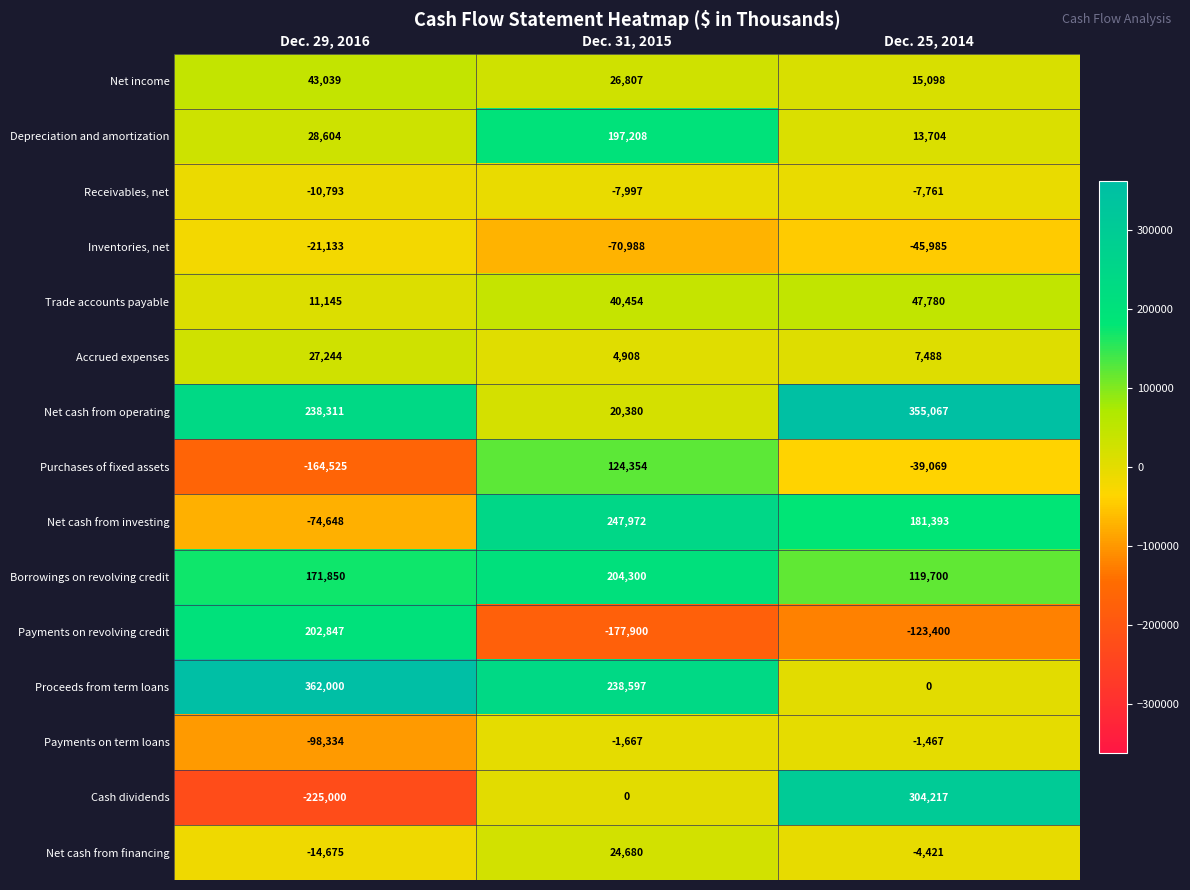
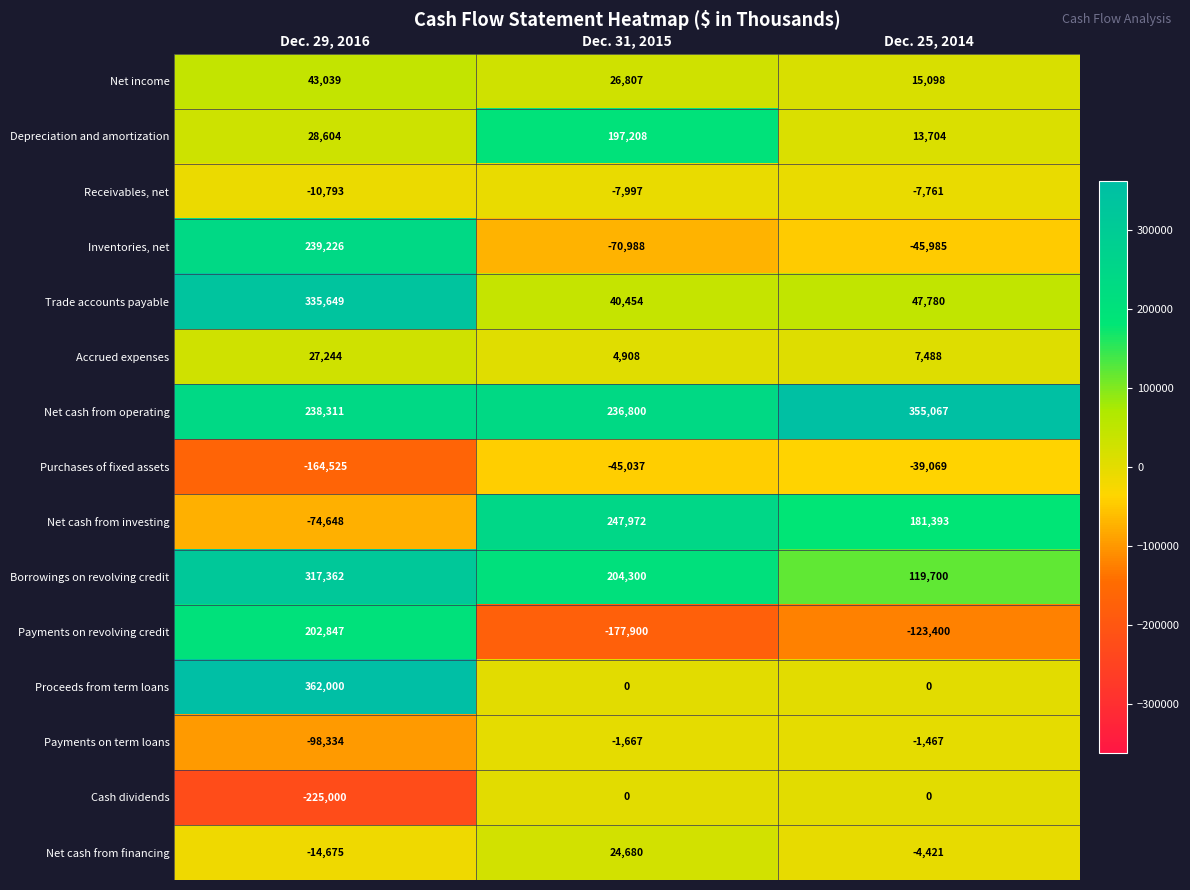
  {
    "Net income": {
      "Dec. 29, 2016": "43,039",
      "Dec. 31, 2015": "26,807",
      "Dec. 25, 2014": "15,098"
    },
    "Depreciation and amortization": {
      "Dec. 29, 2016": "28,604",
      "Dec. 31, 2015": "197,208",
      "Dec. 25, 2014": "13,704"
    },
    "Receivables, net": {
      "Dec. 29, 2016": "-10,793",
      "Dec. 31, 2015": "-7,997",
      "Dec. 25, 2014": "-7,761"
    },
    "Inventories, net": {
-     "Dec. 29, 2016": "-21,133",
+     "Dec. 29, 2016": "239,226",
      "Dec. 31, 2015": "-70,988",
      "Dec. 25, 2014": "-45,985"
    },
    "Trade accounts payable": {
-     "Dec. 29, 2016": "11,145",
+     "Dec. 29, 2016": "335,649",
      "Dec. 31, 2015": "40,454",
      "Dec. 25, 2014": "47,780"
    },
    "Accrued expenses": {
      "Dec. 29, 2016": "27,244",
      "Dec. 31, 2015": "4,908",
      "Dec. 25, 2014": "7,488"
    },
    "Net cash from operating": {
      "Dec. 29, 2016": "238,311",
-     "Dec. 31, 2015": "20,380",
+     "Dec. 31, 2015": "236,800",
      "Dec. 25, 2014": "355,067"
    },
    "Purchases of fixed assets": {
      "Dec. 29, 2016": "-164,525",
-     "Dec. 31, 2015": "124,354",
+     "Dec. 31, 2015": "-45,037",
      "Dec. 25, 2014": "-39,069"
    },
    "Net cash from investing": {
      "Dec. 29, 2016": "-74,648",
      "Dec. 31, 2015": "247,972",
      "Dec. 25, 2014": "181,393"
    },
    "Borrowings on revolving credit": {
-     "Dec. 29, 2016": "171,850",
+     "Dec. 29, 2016": "317,362",
      "Dec. 31, 2015": "204,300",
      "Dec. 25, 2014": "119,700"
    },
    "Payments on revolving credit": {
      "Dec. 29, 2016": "202,847",
      "Dec. 31, 2015": "-177,900",
      "Dec. 25, 2014": "-123,400"
    },
    "Proceeds from term loans": {
      "Dec. 29, 2016": "362,000",
-     "Dec. 31, 2015": "238,597",
+     "Dec. 31, 2015": "0",
      "Dec. 25, 2014": "0"
    },
    "Payments on term loans": {
      "Dec. 29, 2016": "-98,334",
      "Dec. 31, 2015": "-1,667",
      "Dec. 25, 2014": "-1,467"
    },
    "Cash dividends": {
      "Dec. 29, 2016": "-225,000",
      "Dec. 31, 2015": "0",
-     "Dec. 25, 2014": "304,217"
+     "Dec. 25, 2014": "0"
    },
    "Net cash from financing": {
      "Dec. 29, 2016": "-14,675",
      "Dec. 31, 2015": "24,680",
      "Dec. 25, 2014": "-4,421"
    }
  }
